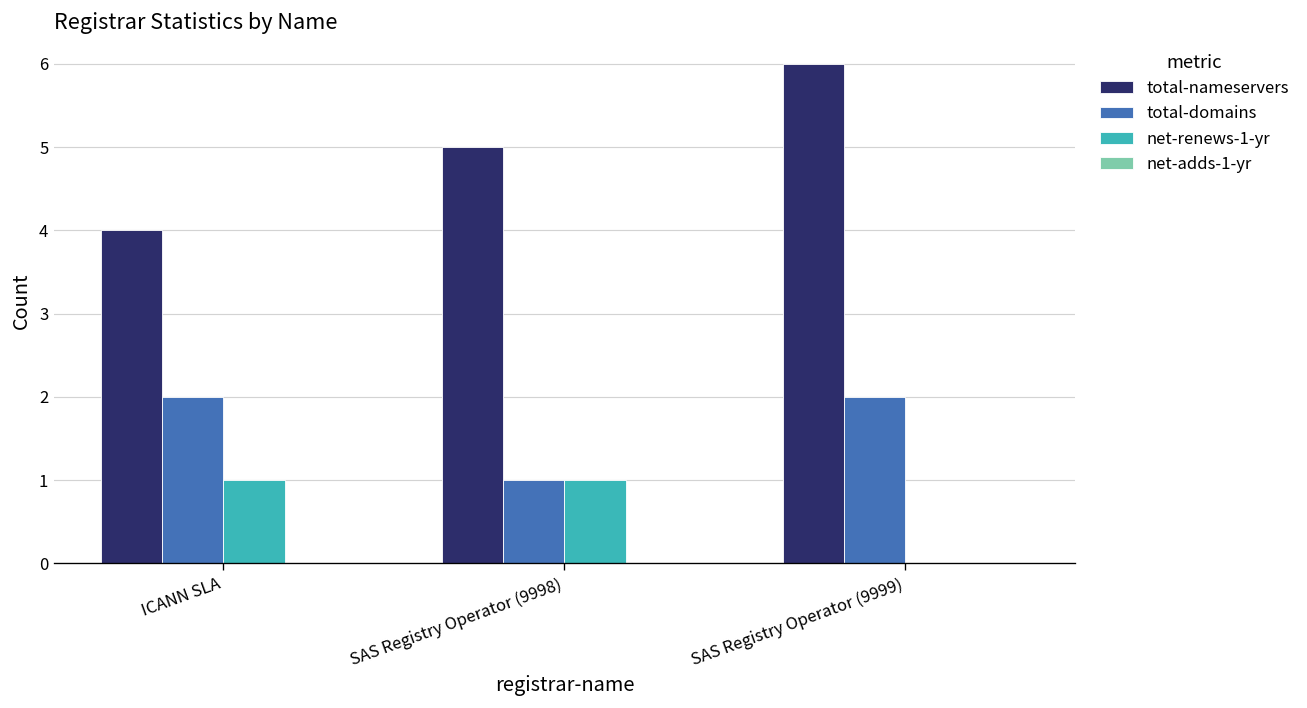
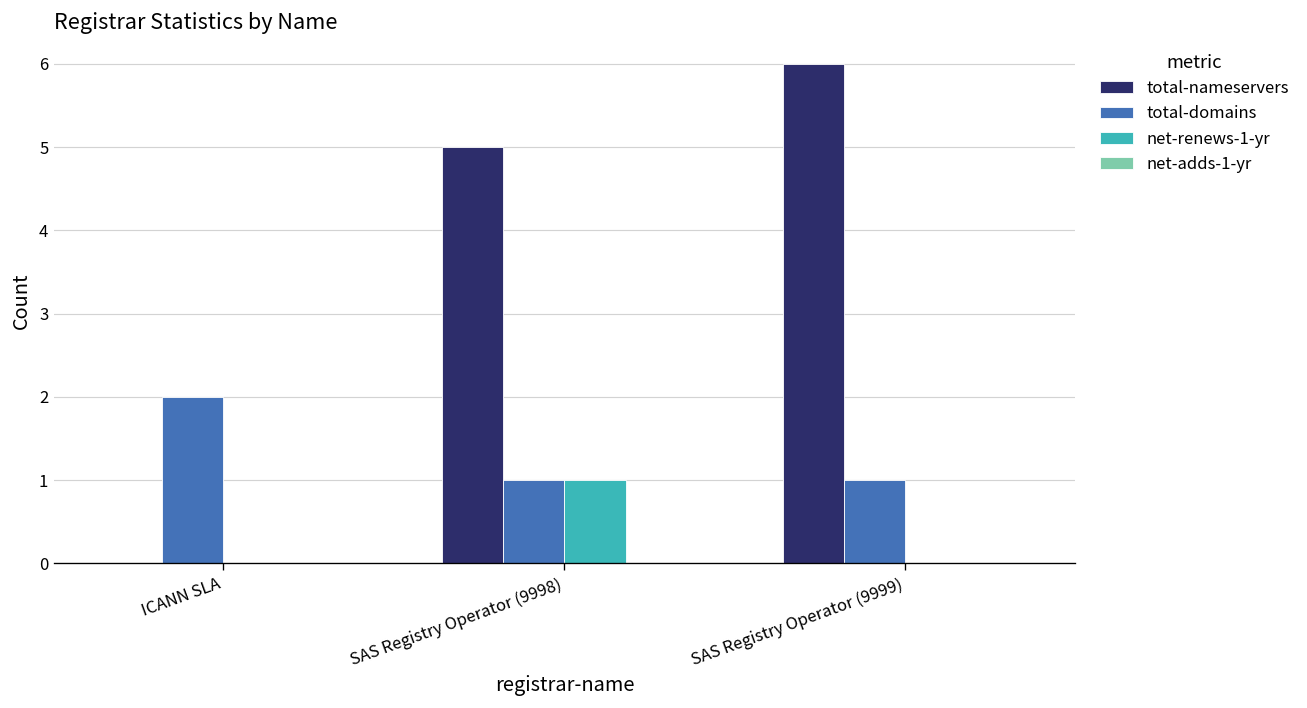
  {
    "total-nameservers": {
-     "ICANN SLA": 4,
+     "ICANN SLA": 0,
      "SAS Registry Operator (9998)": 5,
      "SAS Registry Operator (9999)": 6
    },
    "total-domains": {
      "ICANN SLA": 2,
      "SAS Registry Operator (9998)": 1,
-     "SAS Registry Operator (9999)": 2
+     "SAS Registry Operator (9999)": 1
    },
    "net-renews-1-yr": {
-     "ICANN SLA": 1,
+     "ICANN SLA": 0,
      "SAS Registry Operator (9998)": 1,
      "SAS Registry Operator (9999)": 0
    },
    "net-adds-1-yr": {
      "ICANN SLA": 0,
      "SAS Registry Operator (9998)": 0,
      "SAS Registry Operator (9999)": 0
    }
  }
